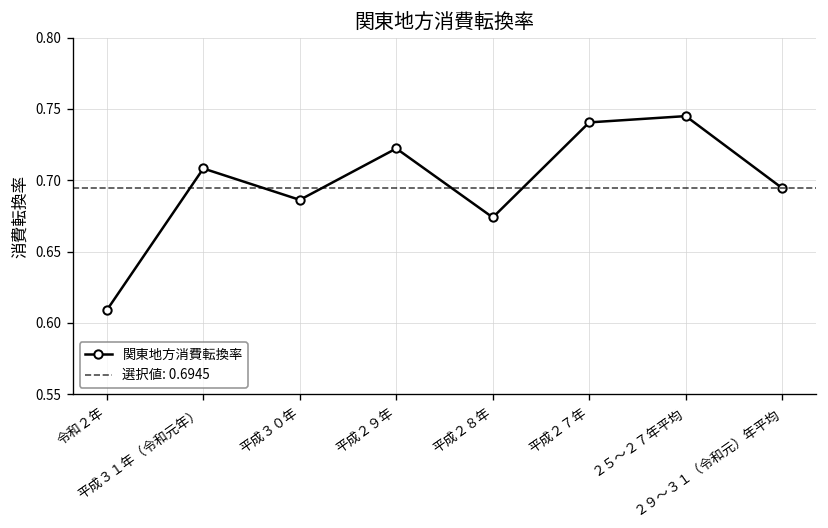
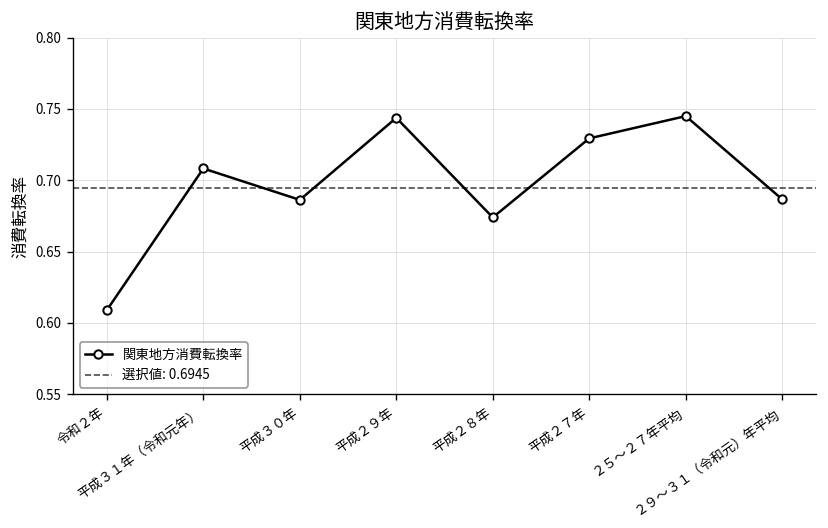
  {
    "令和２年": 0.609,
    "平成３１年（令和元年）": 0.708,
    "平成３０年": 0.686,
-   "平成２９年": 0.722,
+   "平成２９年": 0.744,
    "平成２８年": 0.674,
-   "平成２７年": 0.741,
+   "平成２７年": 0.729,
    "２５～２７年平均": 0.745,
-   "２９～３１（令和元）年平均": 0.694
+   "２９～３１（令和元）年平均": 0.687
  }
